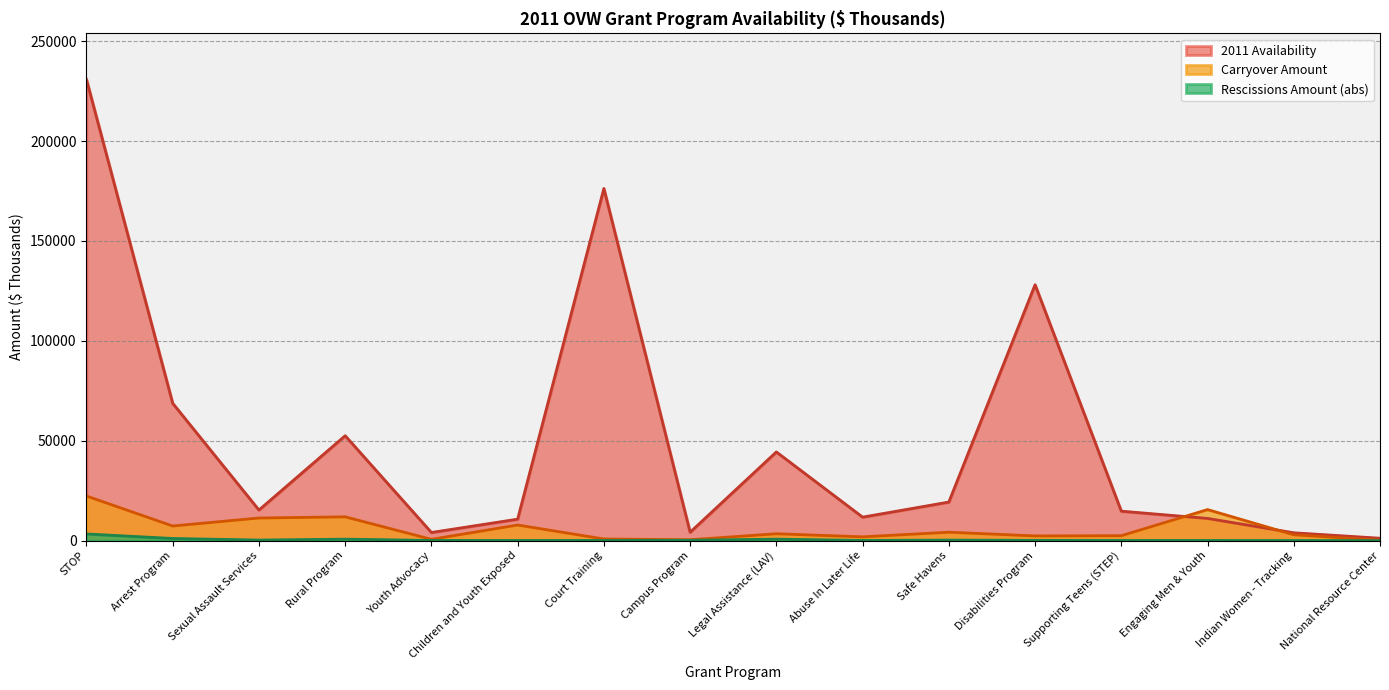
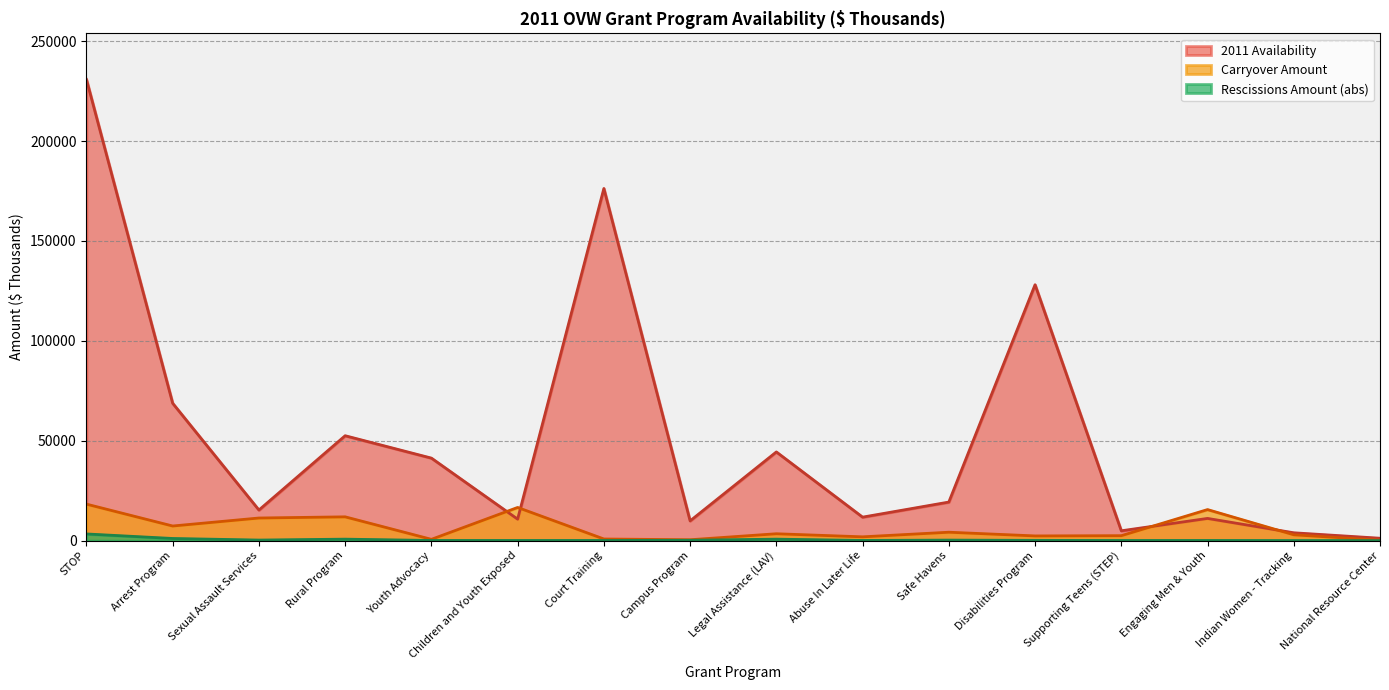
  {
    "2011 Availability": {
      "STOP": 231000,
      "Arrest Program": 69000,
      "Sexual Assault Services": 15000,
      "Rural Program": 52000,
-     "Youth Advocacy": 4000,
+     "Youth Advocacy": 41000,
      "Children and Youth Exposed": 11000,
      "Court Training": 176000,
-     "Campus Program": 4000,
+     "Campus Program": 10000,
      "Legal Assistance (LAV)": 44000,
      "Abuse In Later Life": 12000,
      "Safe Havens": 19000,
      "Disabilities Program": 128000,
-     "Supporting Teens (STEP)": 15000,
+     "Supporting Teens (STEP)": 5000,
      "Engaging Men & Youth": 11000
    },
    "Carryover Amount": {
-     "STOP": 22000,
+     "STOP": 18000,
      "Arrest Program": 7000,
      "Sexual Assault Services": 11000,
      "Rural Program": 12000,
-     "Children and Youth Exposed": 8000,
+     "Children and Youth Exposed": 17000,
      "Legal Assistance (LAV)": 3000,
      "Abuse In Later Life": 2000,
      "Safe Havens": 4000,
      "Disabilities Program": 2000,
      "Supporting Teens (STEP)": 2000,
      "Engaging Men & Youth": 16000
    },
    "Rescissions Amount (abs)": {
      "STOP": 3000,
      "Arrest Program": 1000,
      "Sexual Assault Services": 0,
      "Rural Program": 1000,
      "Children and Youth Exposed": 0,
      "Legal Assistance (LAV)": 1000,
      "Abuse In Later Life": 0,
      "Safe Havens": 0,
      "Disabilities Program": 0,
      "Supporting Teens (STEP)": 0,
      "Engaging Men & Youth": 0,
      "Indian Women - Tracking": 0
    }
  }
